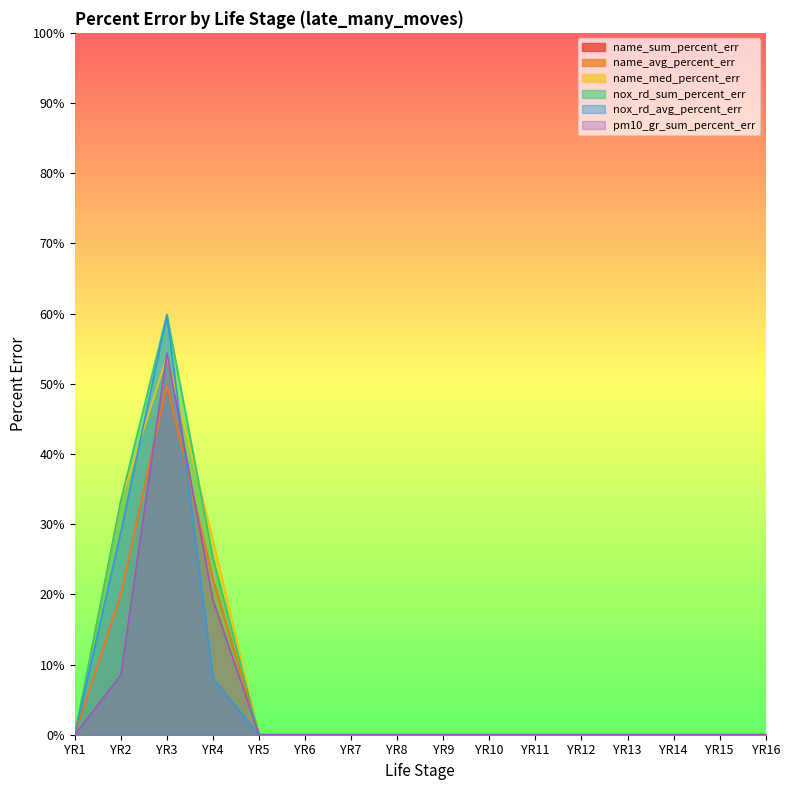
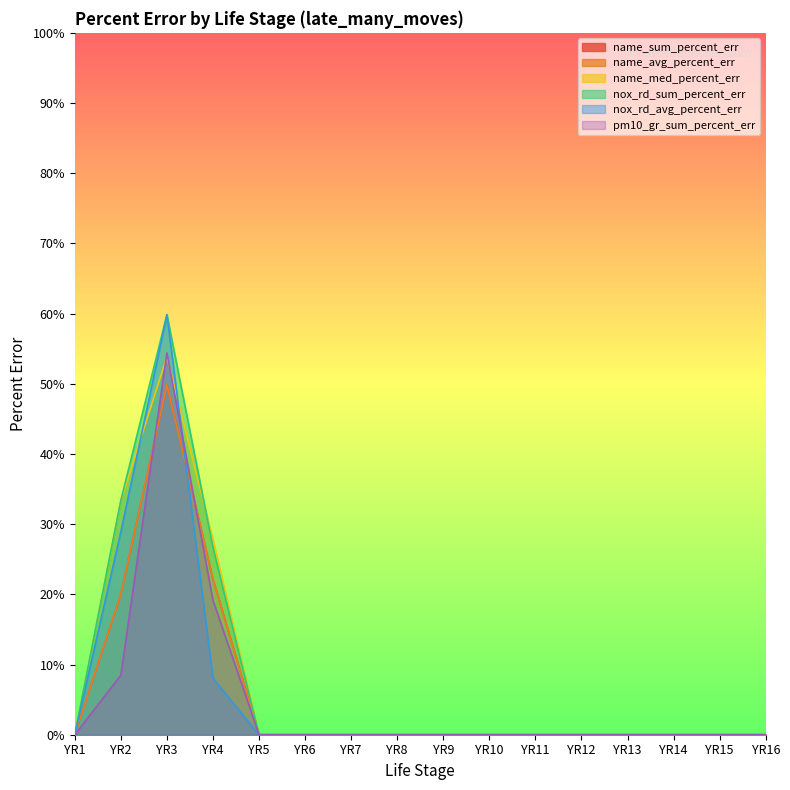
  {
    "nox_rd_sum_percent_err": {
-     "YR4": "25%"
+     "YR4": "27%"
    },
    "nox_rd_avg_percent_err": {
      "YR2": "29%",
      "YR4": "8%"
    },
    "pm10_gr_sum_percent_err": {
      "YR2": "8%",
      "YR3": "54%",
      "YR4": "19%"
    }
  }
